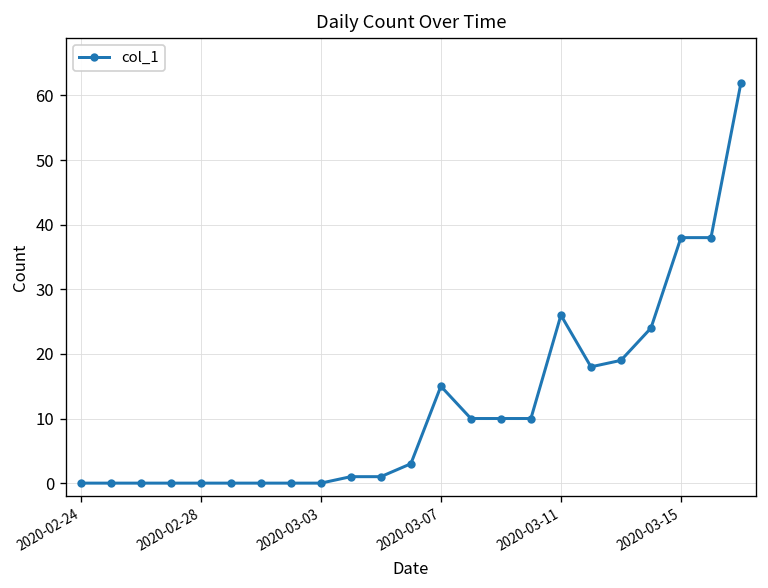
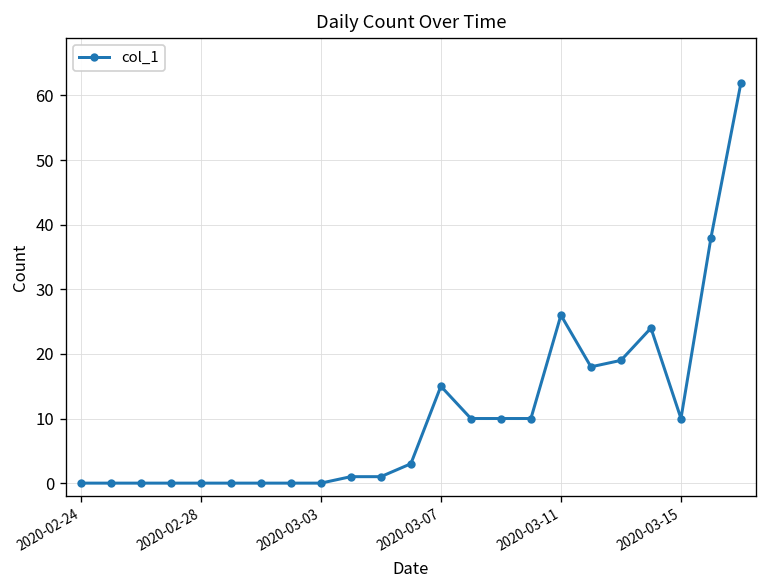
  {
    "2020-02-24": 0,
    "2020-02-28": 0,
    "2020-03-03": 0,
    "2020-03-07": 15,
    "2020-03-11": 26,
-   "2020-03-15": 38
+   "2020-03-15": 10
  }
